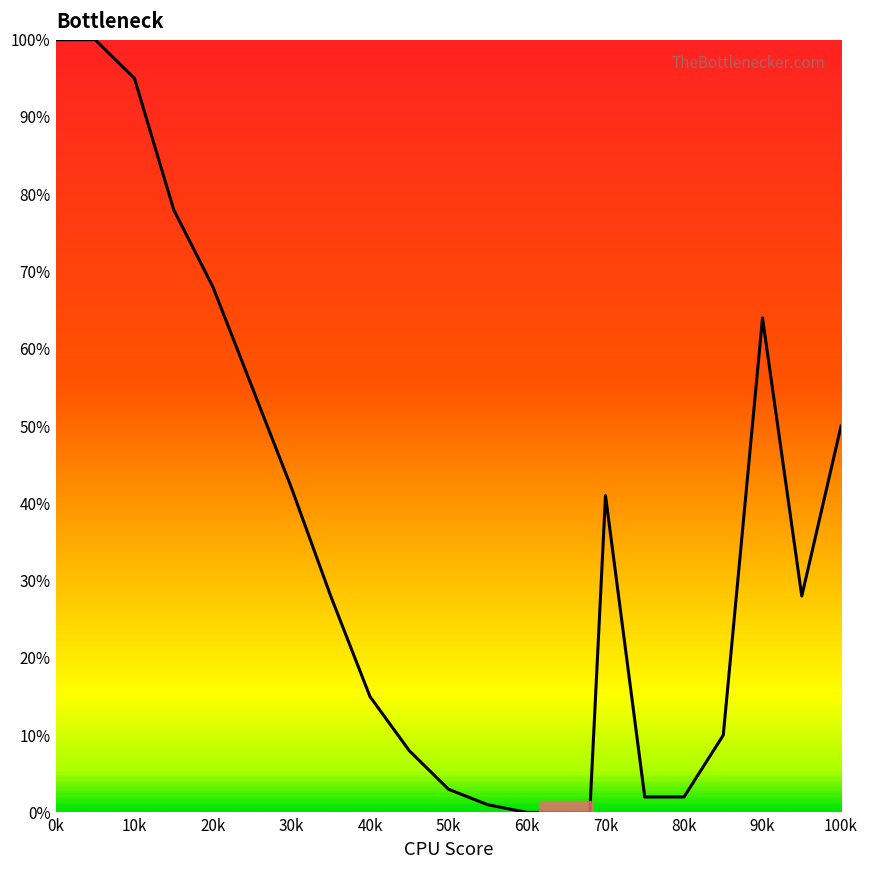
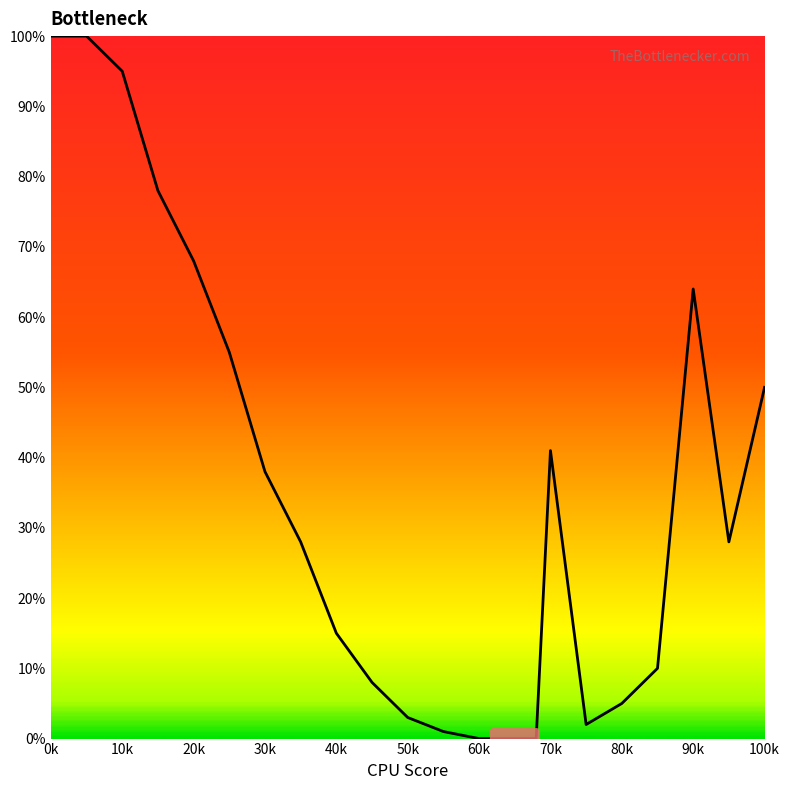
  {
    "0k": "100%",
    "10k": "95%",
    "20k": "68%",
-   "30k": "42%",
+   "30k": "38%",
    "40k": "15%",
    "50k": "3%",
    "60k": "0%",
    "70k": "41%",
-   "80k": "2%",
+   "80k": "5%",
    "90k": "64%",
    "100k": "50%"
  }
